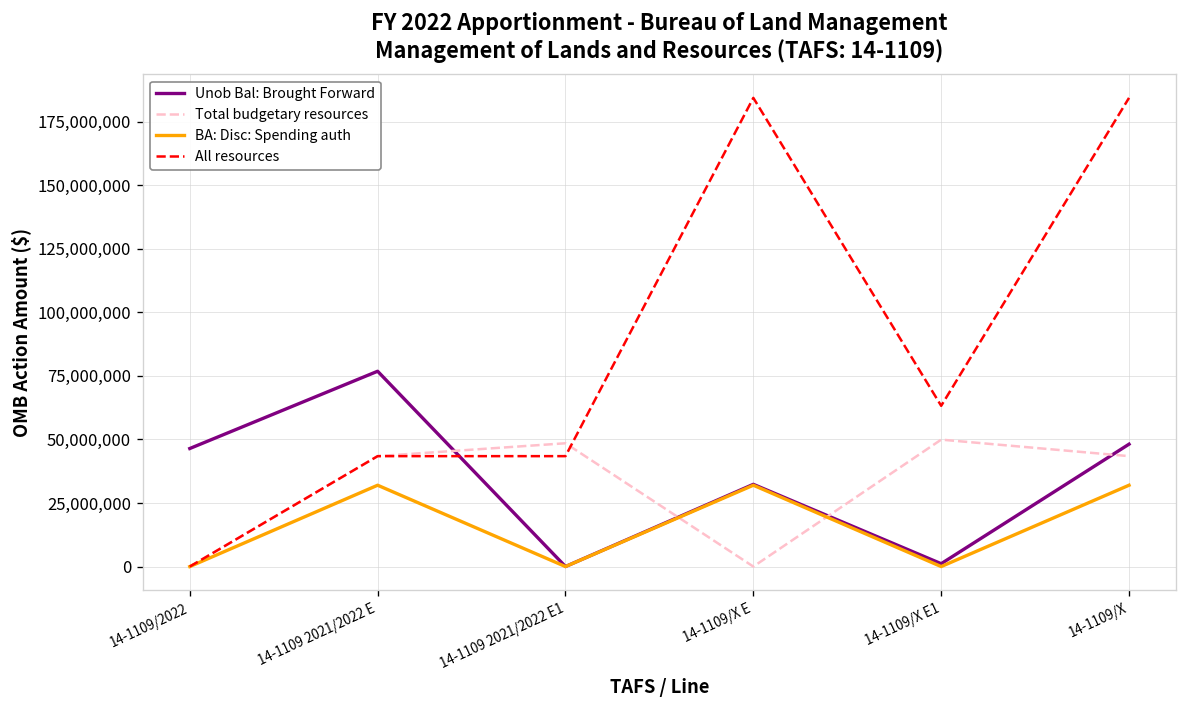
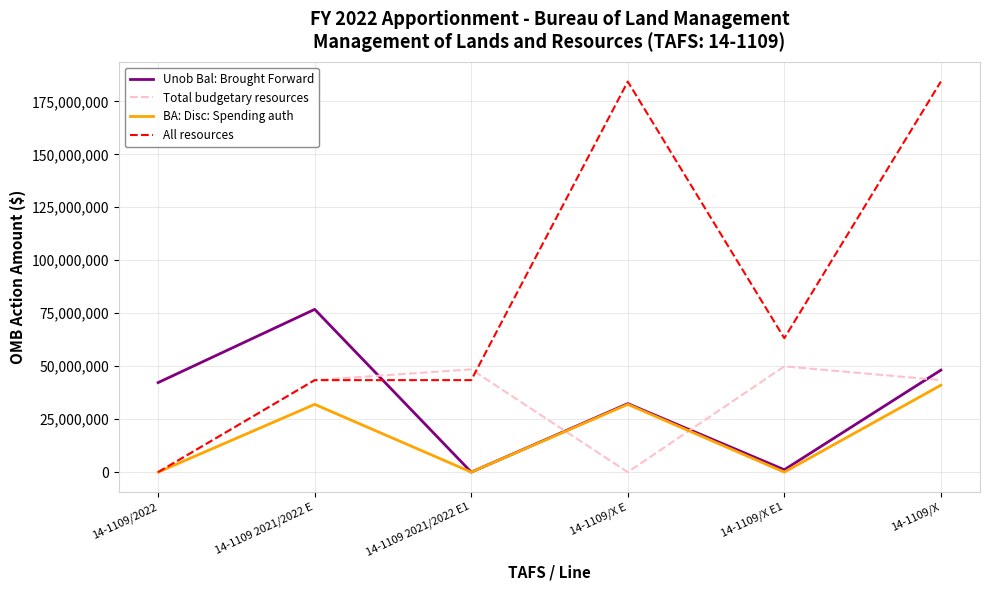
  {
    "Unob Bal: Brought Forward": {
-     "14-1109/2022": "46,000,000",
+     "14-1109/2022": "42,000,000",
      "14-1109 2021/2022 E": "77,000,000",
      "14-1109/X": "48,000,000"
    },
    "Total budgetary resources": {
      "14-1109 2021/2022 E1": "49,000,000",
      "14-1109/X E": "0",
      "14-1109/X E1": "50,000,000",
      "14-1109/X": "43,000,000"
    },
    "BA: Disc: Spending auth": {
      "14-1109 2021/2022 E": "32,000,000",
-     "14-1109/X": "32,000,000"
+     "14-1109/X": "41,000,000"
    },
    "All resources": {
      "14-1109 2021/2022 E1": "43,000,000",
      "14-1109/X E": "184,000,000",
      "14-1109/X E1": "63,000,000",
      "14-1109/X": "184,000,000"
    }
  }
